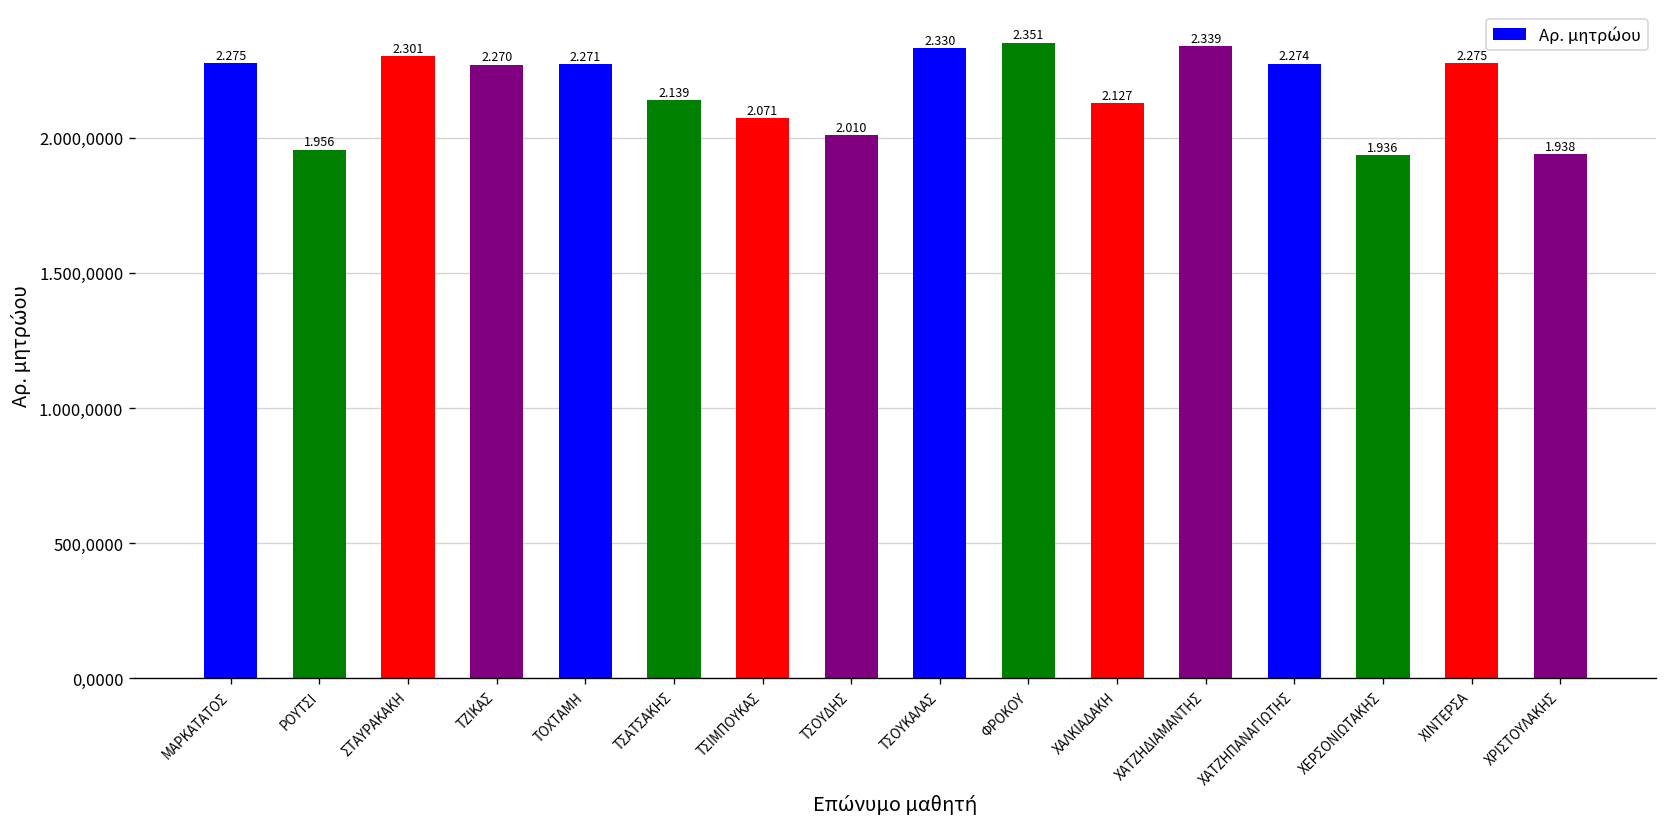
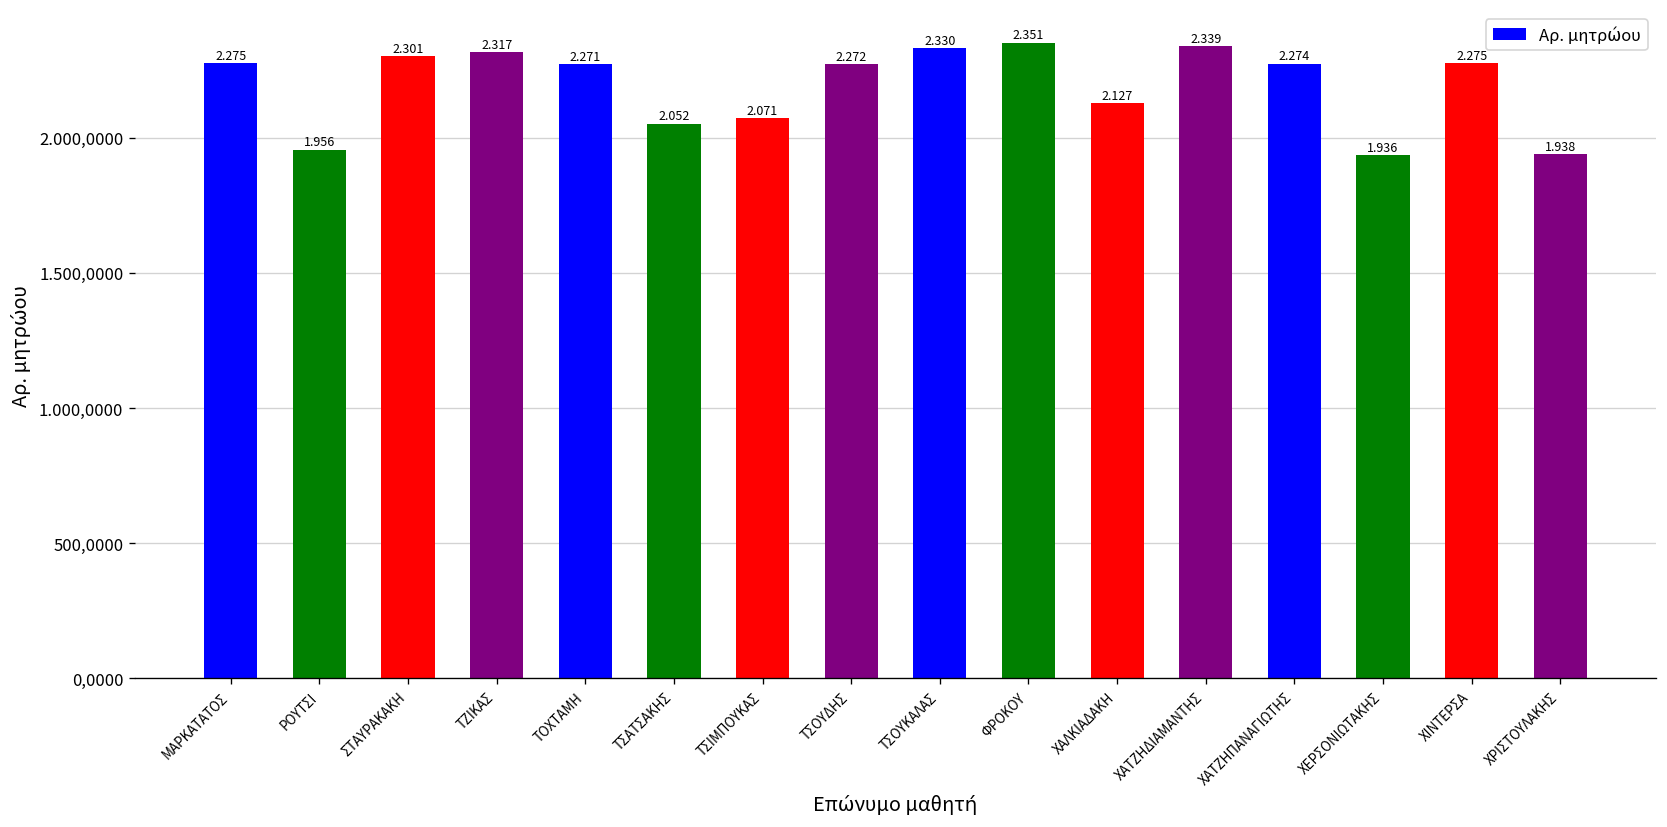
  {
-   "ΤΖΙΚΑΣ": 2.270,
-   "ΤΣΑΤΣΑΚΗΣ": 2.139,
-   "ΤΣΟΥΔΗΣ": 2.010
+   "ΤΖΙΚΑΣ": 2.317,
+   "ΤΣΑΤΣΑΚΗΣ": 2.052,
+   "ΤΣΟΥΔΗΣ": 2.272
  }
